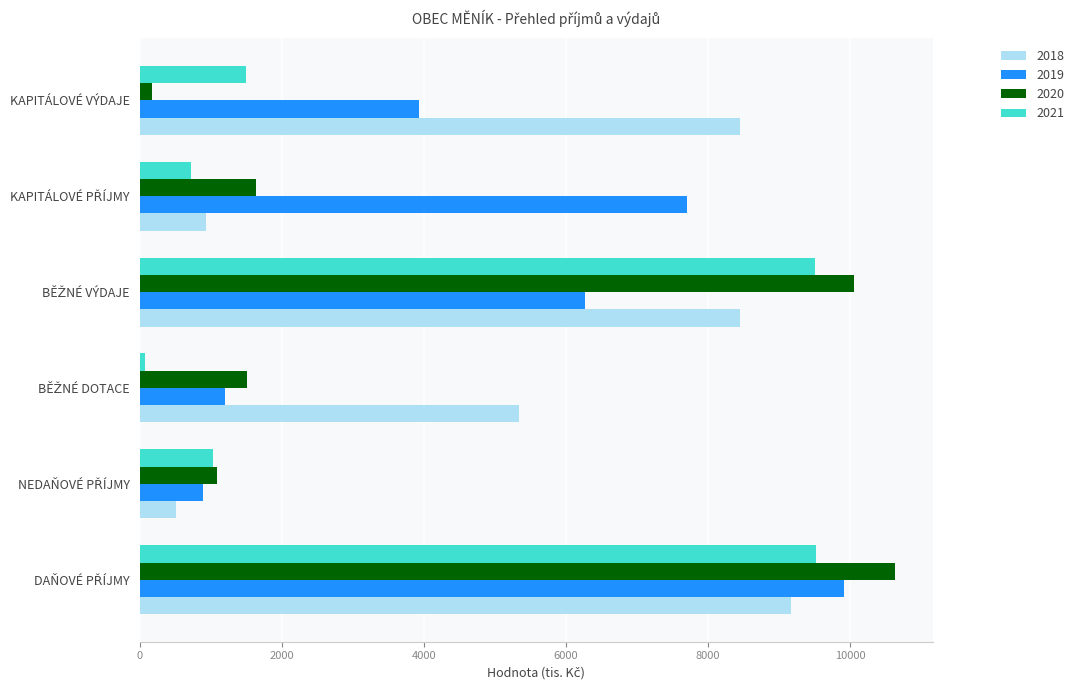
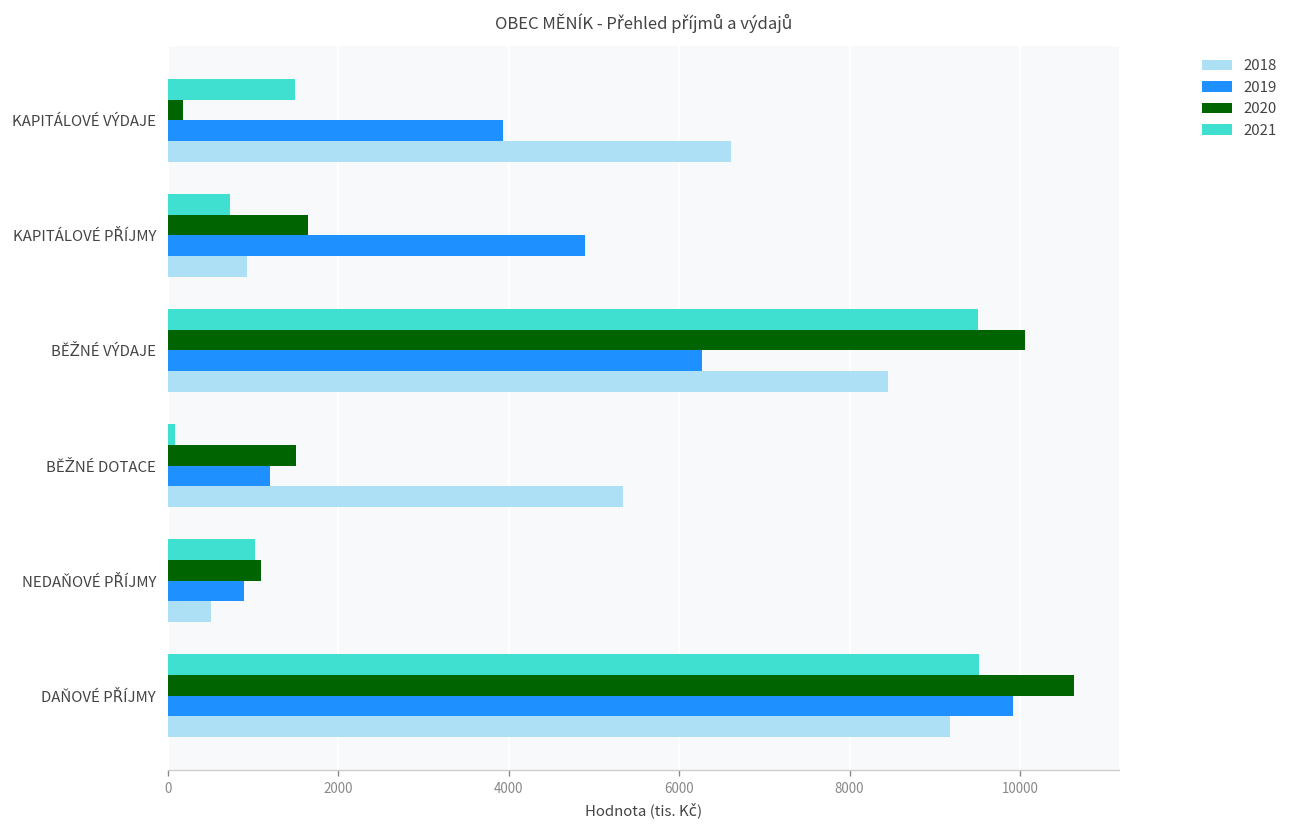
  {
    "2018": {
-     "KAPITÁLOVÉ VÝDAJE": 8400,
+     "KAPITÁLOVÉ VÝDAJE": 6600,
      "KAPITÁLOVÉ PŘÍJMY": 900,
      "BĚŽNÉ VÝDAJE": 8500,
      "BĚŽNÉ DOTACE": 5300,
      "NEDAŇOVÉ PŘÍJMY": 500,
      "DAŇOVÉ PŘÍJMY": 9200
    },
    "2019": {
      "KAPITÁLOVÉ VÝDAJE": 3900,
-     "KAPITÁLOVÉ PŘÍJMY": 7700,
+     "KAPITÁLOVÉ PŘÍJMY": 4900,
      "BĚŽNÉ VÝDAJE": 6300,
      "BĚŽNÉ DOTACE": 1200,
      "NEDAŇOVÉ PŘÍJMY": 900,
      "DAŇOVÉ PŘÍJMY": 9900
    },
    "2020": {
      "KAPITÁLOVÉ VÝDAJE": 200,
      "KAPITÁLOVÉ PŘÍJMY": 1600,
      "BĚŽNÉ VÝDAJE": 10100,
      "BĚŽNÉ DOTACE": 1500,
      "NEDAŇOVÉ PŘÍJMY": 1100,
      "DAŇOVÉ PŘÍJMY": 10600
    },
    "2021": {
      "KAPITÁLOVÉ VÝDAJE": 1500,
      "KAPITÁLOVÉ PŘÍJMY": 700,
      "BĚŽNÉ VÝDAJE": 9500,
      "BĚŽNÉ DOTACE": 100,
      "NEDAŇOVÉ PŘÍJMY": 1000,
      "DAŇOVÉ PŘÍJMY": 9500
    }
  }
